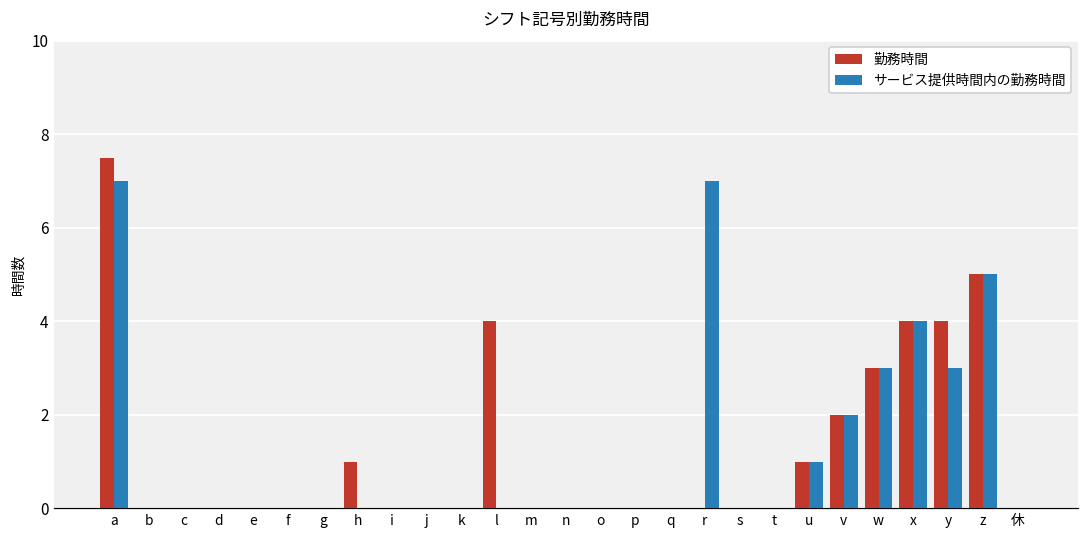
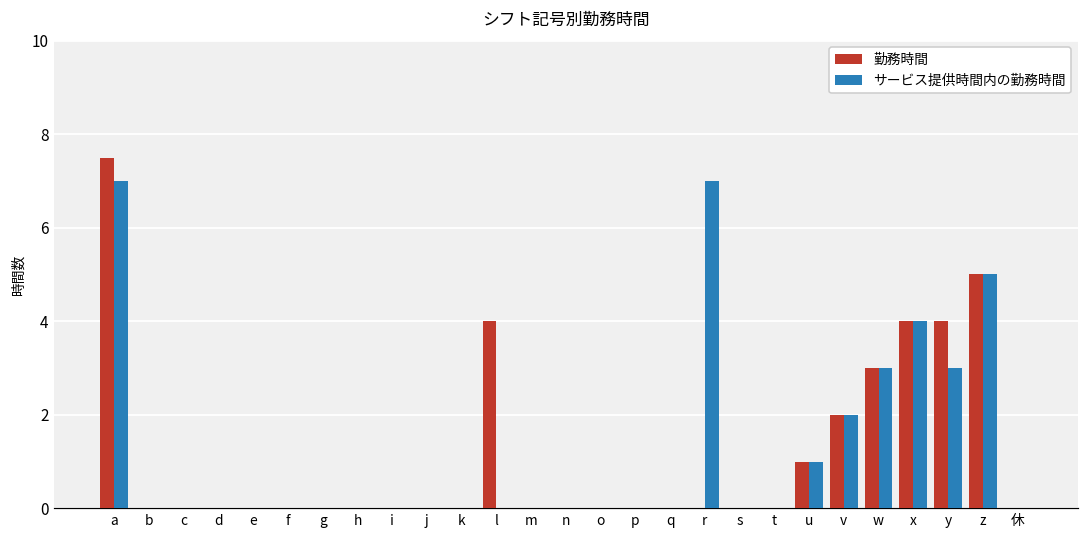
  {
    "勤務時間": {
      "a": 7.5,
      "b": 0,
      "c": 0,
      "d": 0,
      "e": 0,
      "f": 0,
      "g": 0,
-     "h": 1,
+     "h": 0,
      "i": 0,
      "j": 0,
      "k": 0,
      "l": 4,
      "m": 0,
      "n": 0,
      "o": 0,
      "p": 0,
      "q": 0,
      "r": 0,
      "s": 0,
      "t": 0,
      "u": 1,
      "v": 2,
      "w": 3,
      "x": 4,
      "y": 4,
      "z": 5,
      "休": 0
    },
    "サービス提供時間内の勤務時間": {
      "a": 7,
      "b": 0,
      "c": 0,
      "d": 0,
      "e": 0,
      "f": 0,
      "g": 0,
      "h": 0,
      "i": 0,
      "j": 0,
      "k": 0,
      "l": 0,
      "m": 0,
      "n": 0,
      "o": 0,
      "p": 0,
      "q": 0,
      "r": 7,
      "s": 0,
      "t": 0,
      "u": 1,
      "v": 2,
      "w": 3,
      "x": 4,
      "y": 3,
      "z": 5,
      "休": 0
    }
  }
